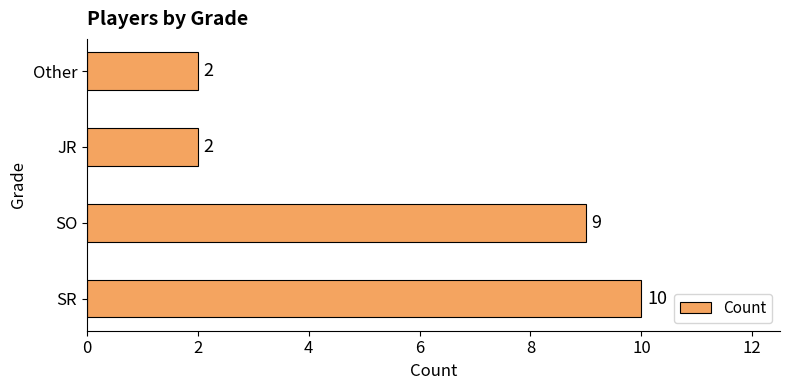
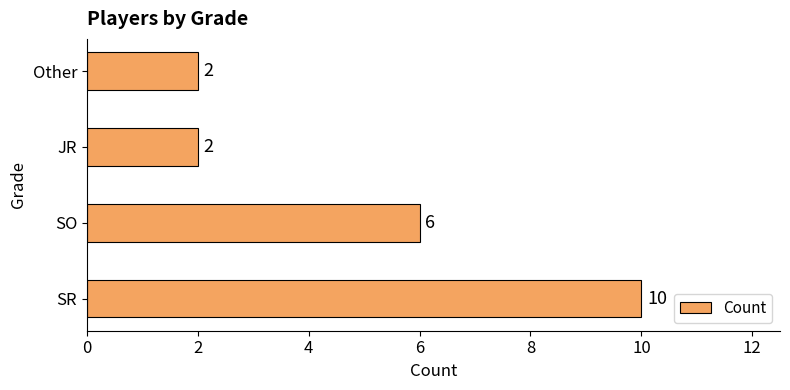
  {
    "Other": 2,
    "JR": 2,
-   "SO": 9,
+   "SO": 6,
    "SR": 10
  }
